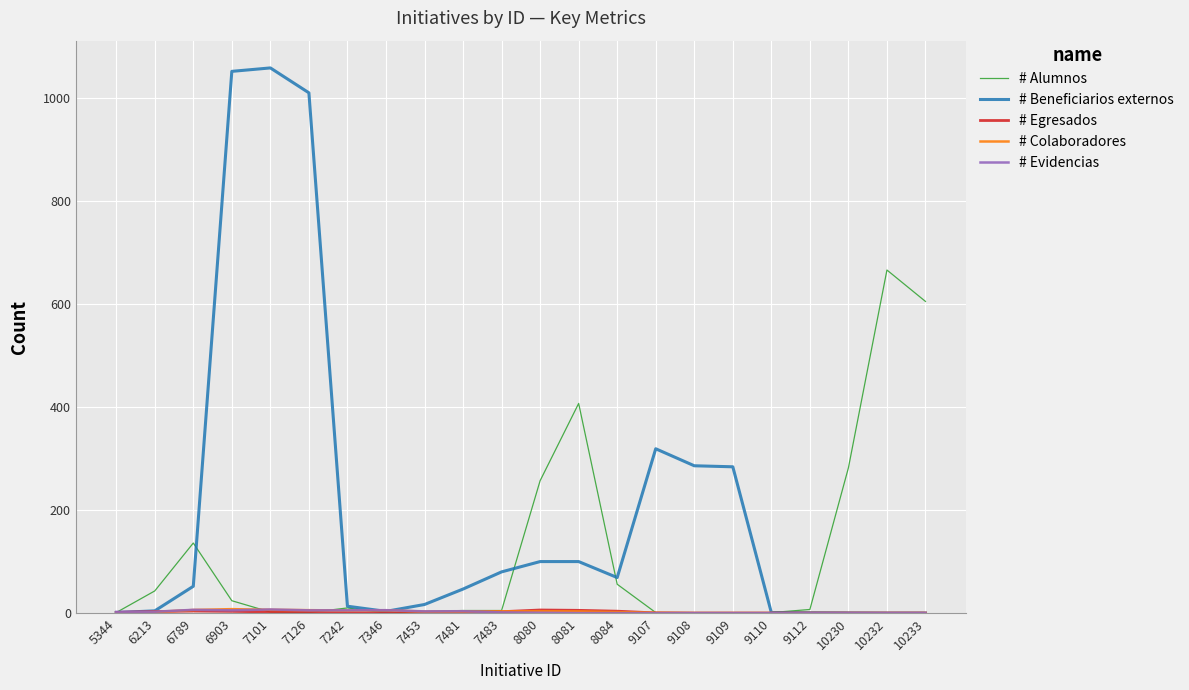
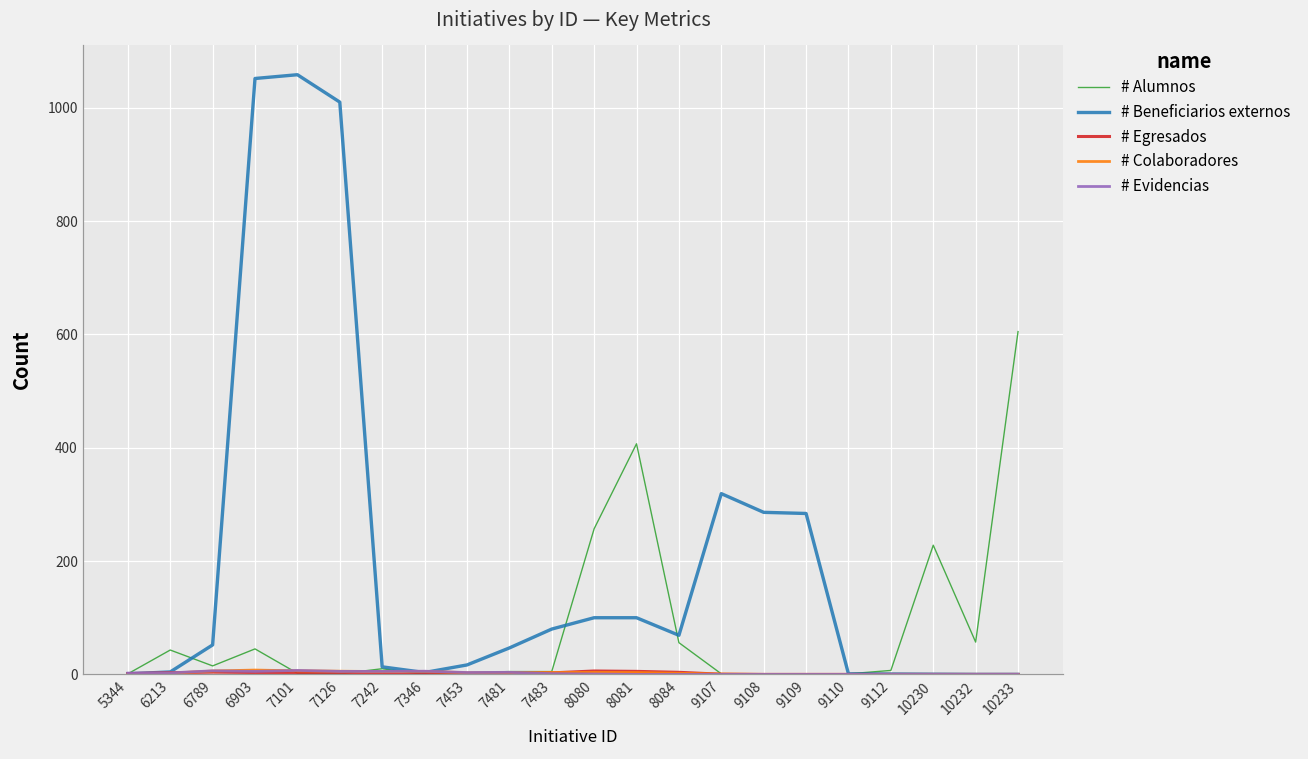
  {
    "# Alumnos": {
      "6213": 40,
-     "6789": 140,
-     "6903": 20,
+     "6789": 20,
+     "6903": 50,
      "8080": 260,
      "8081": 410,
      "8084": 60,
      "9112": 10,
-     "10230": 280,
-     "10232": 670,
+     "10230": 230,
+     "10232": 60,
      "10233": 610
    },
    "# Beneficiarios externos": {
      "6789": 50,
      "6903": 1050,
      "7101": 1060,
      "7126": 1010,
      "7453": 20,
      "7481": 50,
      "7483": 80,
      "8080": 100,
      "8081": 100,
      "8084": 70,
      "9107": 320,
      "9108": 290,
      "9109": 280
    }
  }
